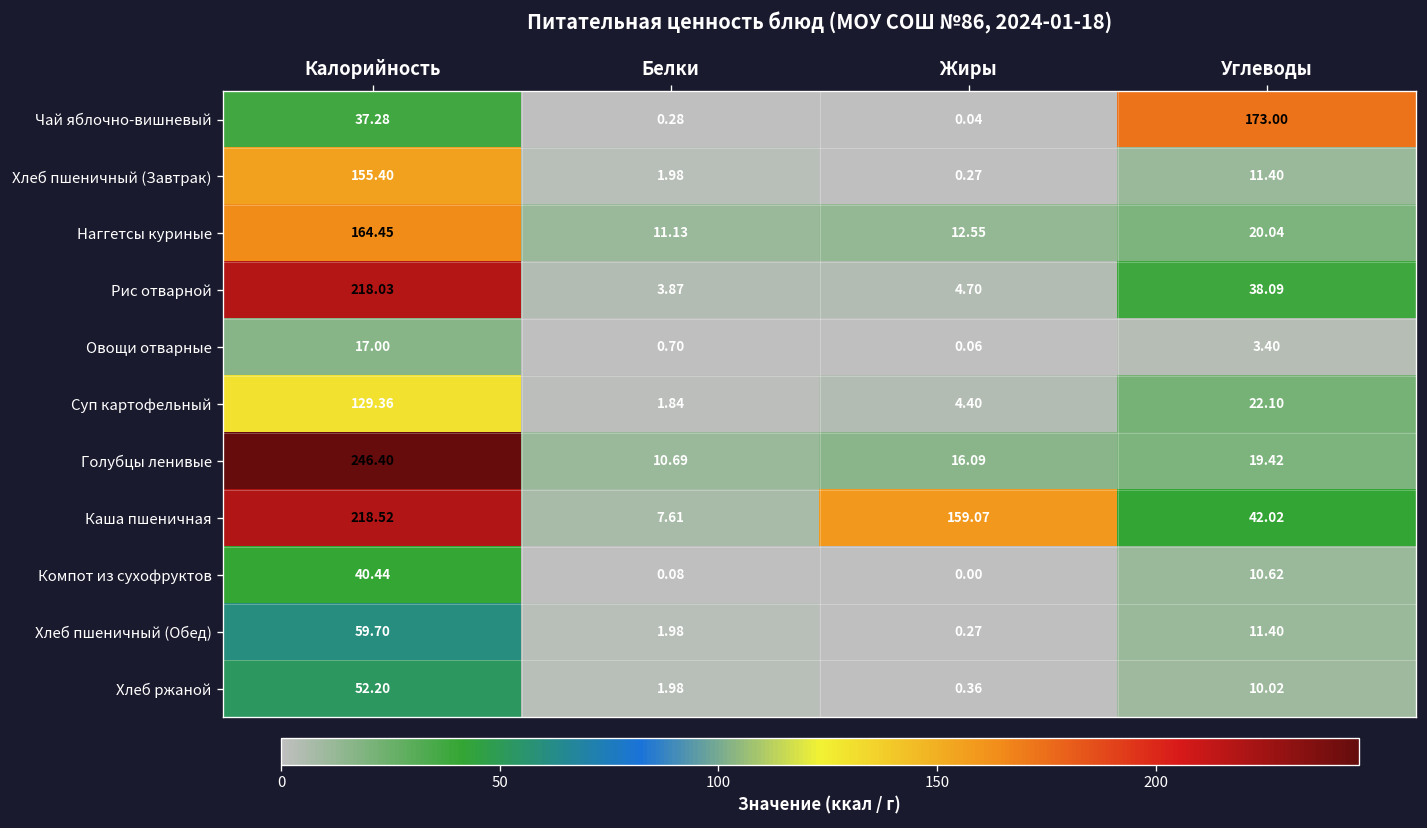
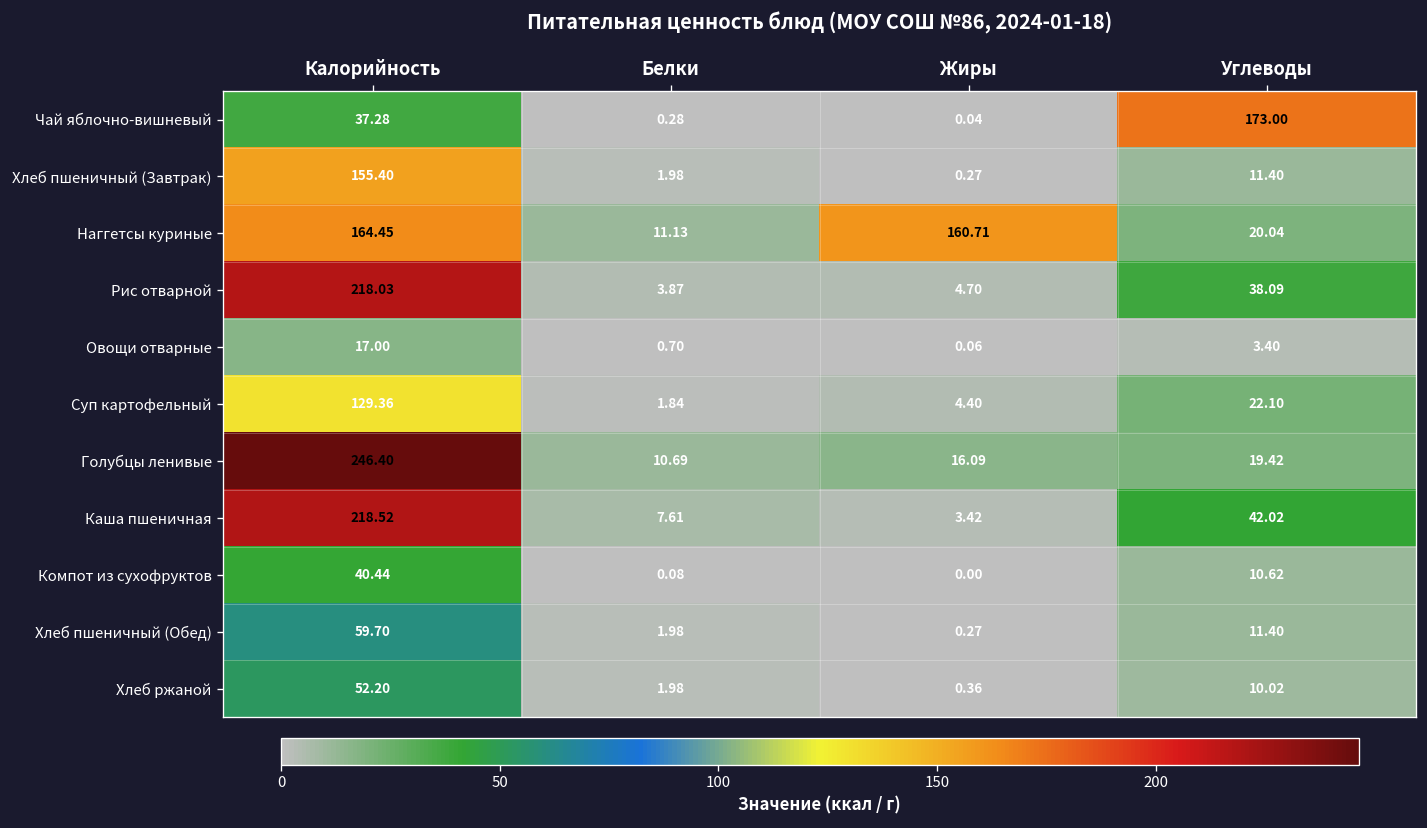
  {
    "Чай яблочно-вишневый": {
      "Калорийность": 37.28,
      "Белки": 0.28,
      "Жиры": 0.04,
      "Углеводы": 173.00
    },
    "Хлеб пшеничный (Завтрак)": {
      "Калорийность": 155.40,
      "Белки": 1.98,
      "Жиры": 0.27,
      "Углеводы": 11.40
    },
    "Наггетсы куриные": {
      "Калорийность": 164.45,
      "Белки": 11.13,
-     "Жиры": 12.55,
+     "Жиры": 160.71,
      "Углеводы": 20.04
    },
    "Рис отварной": {
      "Калорийность": 218.03,
      "Белки": 3.87,
      "Жиры": 4.70,
      "Углеводы": 38.09
    },
    "Овощи отварные": {
      "Калорийность": 17.00,
      "Белки": 0.70,
      "Жиры": 0.06,
      "Углеводы": 3.40
    },
    "Суп картофельный": {
      "Калорийность": 129.36,
      "Белки": 1.84,
      "Жиры": 4.40,
      "Углеводы": 22.10
    },
    "Голубцы ленивые": {
      "Калорийность": 246.40,
      "Белки": 10.69,
      "Жиры": 16.09,
      "Углеводы": 19.42
    },
    "Каша пшеничная": {
      "Калорийность": 218.52,
      "Белки": 7.61,
-     "Жиры": 159.07,
+     "Жиры": 3.42,
      "Углеводы": 42.02
    },
    "Компот из сухофруктов": {
      "Калорийность": 40.44,
      "Белки": 0.08,
      "Жиры": 0.00,
      "Углеводы": 10.62
    },
    "Хлеб пшеничный (Обед)": {
      "Калорийность": 59.70,
      "Белки": 1.98,
      "Жиры": 0.27,
      "Углеводы": 11.40
    },
    "Хлеб ржаной": {
      "Калорийность": 52.20,
      "Белки": 1.98,
      "Жиры": 0.36,
      "Углеводы": 10.02
    }
  }
